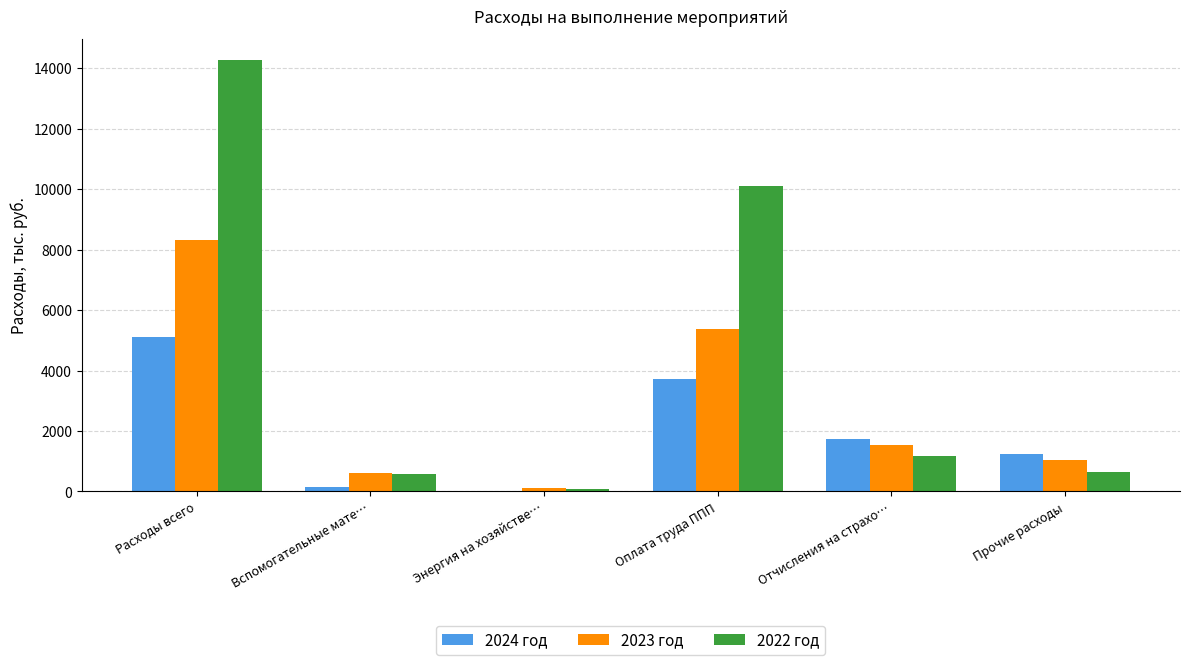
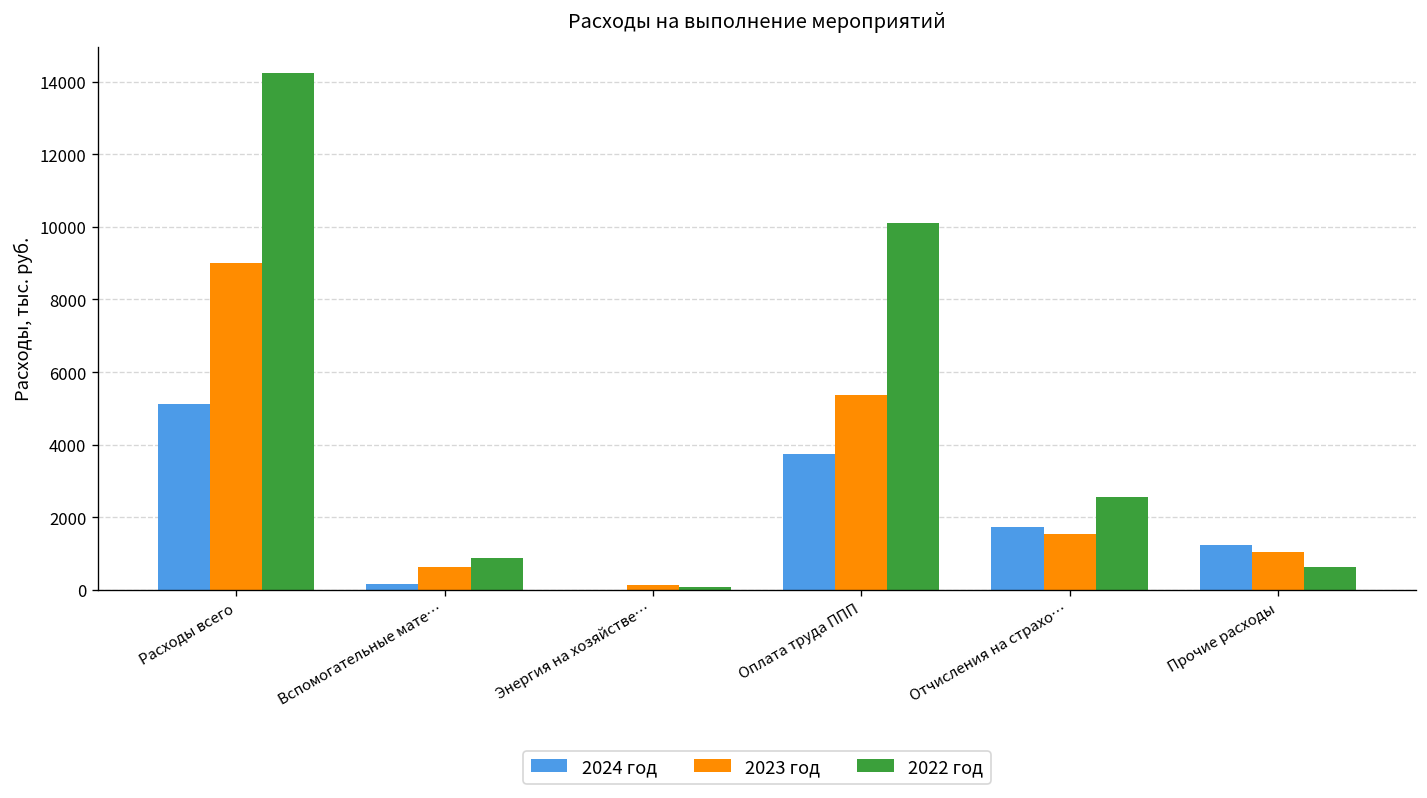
  {
    "2024 год": {
      "Расходы всего": 5100,
      "Вспомогательные мате…": 200,
      "Энергия на хозяйстве…": 0,
      "Оплата труда ППП": 3700,
      "Отчисления на страхо…": 1700,
      "Прочие расходы": 1200
    },
    "2023 год": {
-     "Расходы всего": 8300,
+     "Расходы всего": 9000,
      "Вспомогательные мате…": 600,
      "Энергия на хозяйстве…": 100,
      "Оплата труда ППП": 5400,
      "Отчисления на страхо…": 1500,
      "Прочие расходы": 1000
    },
    "2022 год": {
      "Расходы всего": 14300,
-     "Вспомогательные мате…": 600,
+     "Вспомогательные мате…": 900,
      "Оплата труда ППП": 10100,
-     "Отчисления на страхо…": 1200,
+     "Отчисления на страхо…": 2600,
      "Прочие расходы": 600
    }
  }
